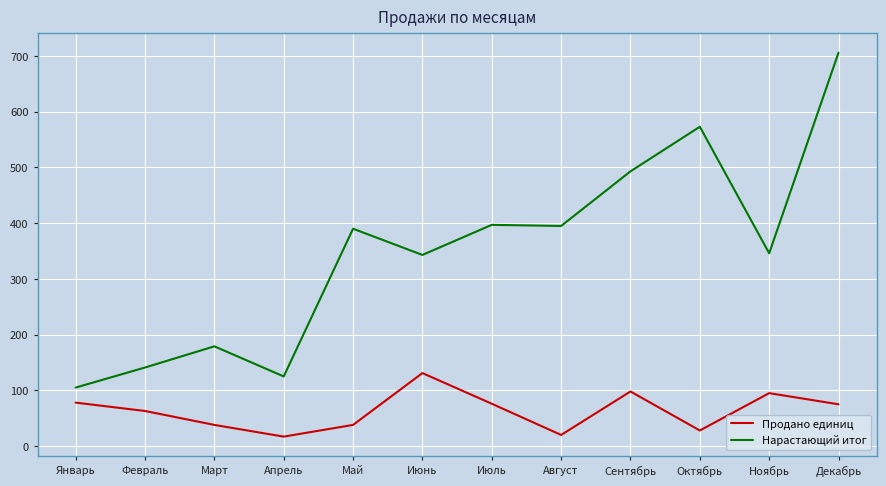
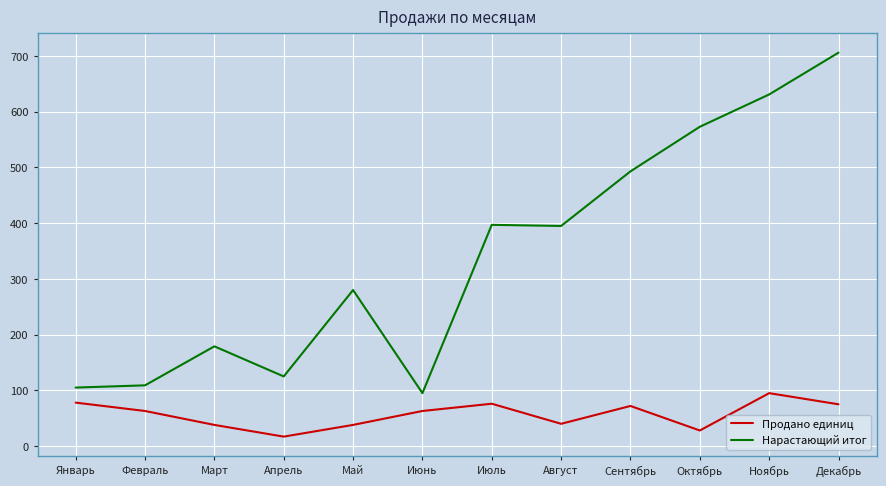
  {
    "Продано единиц": {
      "Январь": 80,
      "Февраль": 60,
      "Март": 40,
      "Апрель": 20,
      "Май": 40,
-     "Июнь": 130,
+     "Июнь": 60,
      "Июль": 80,
-     "Август": 20,
-     "Сентябрь": 100,
+     "Август": 40,
+     "Сентябрь": 70,
      "Октябрь": 30,
      "Ноябрь": 100,
      "Декабрь": 80
    },
    "Нарастающий итог": {
      "Январь": 110,
-     "Февраль": 140,
+     "Февраль": 110,
      "Март": 180,
      "Апрель": 130,
-     "Май": 390,
-     "Июнь": 340,
+     "Май": 280,
+     "Июнь": 100,
      "Июль": 400,
      "Август": 400,
      "Сентябрь": 490,
      "Октябрь": 570,
-     "Ноябрь": 350,
+     "Ноябрь": 630,
      "Декабрь": 710
    }
  }
